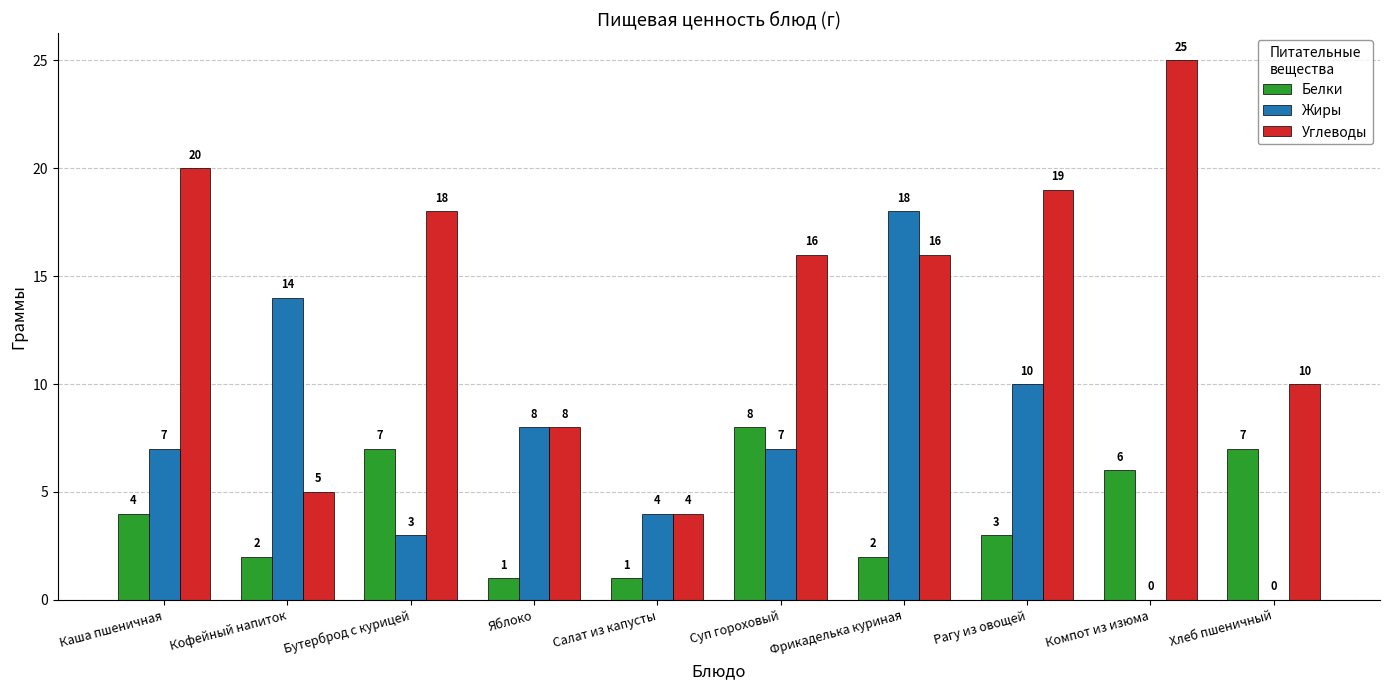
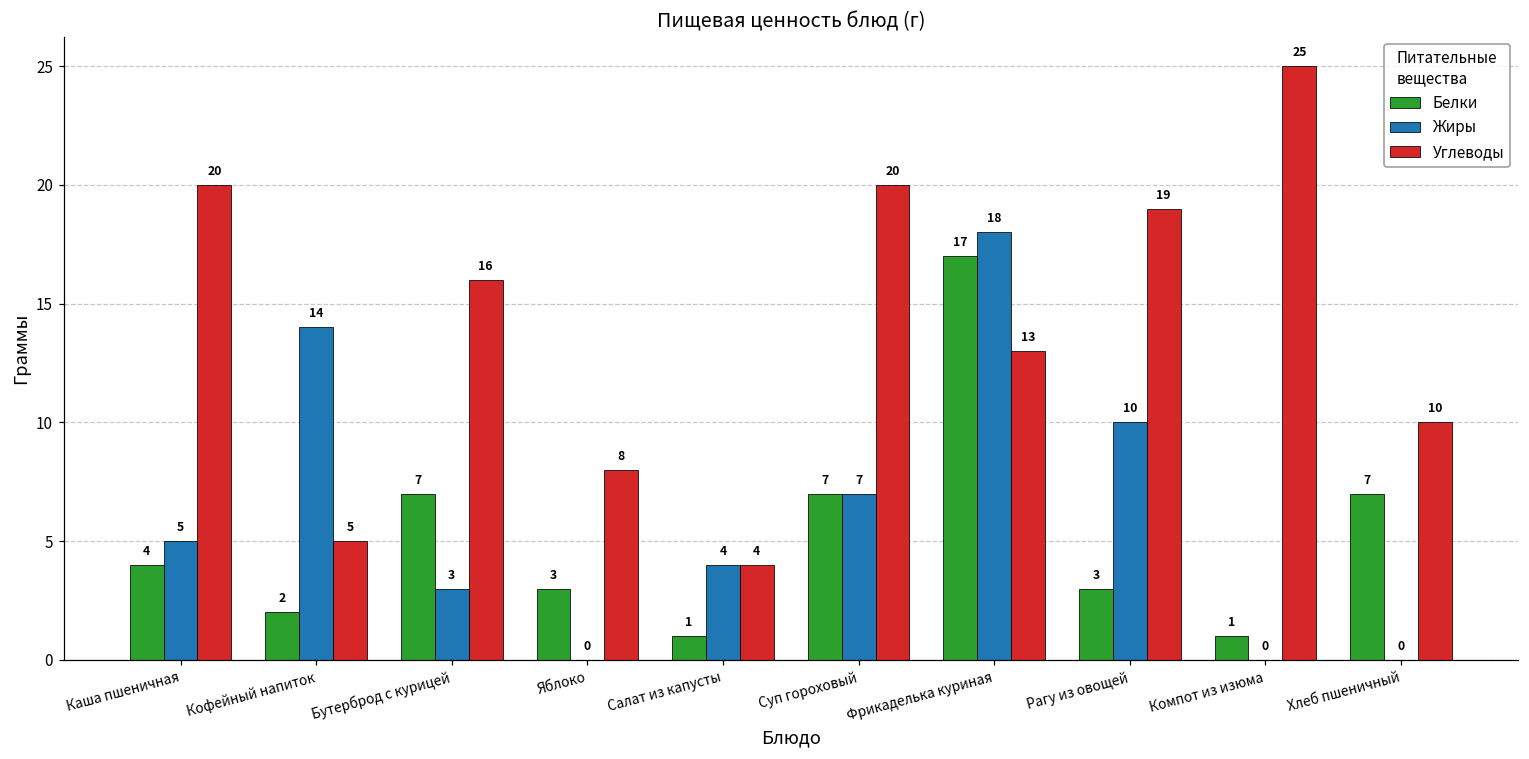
  {
    "Белки": {
      "Каша пшеничная": 4,
      "Кофейный напиток": 2,
      "Бутерброд с курицей": 7,
-     "Яблоко": 1,
+     "Яблоко": 3,
      "Салат из капусты": 1,
-     "Суп гороховый": 8,
-     "Фрикаделька куриная": 2,
+     "Суп гороховый": 7,
+     "Фрикаделька куриная": 17,
      "Рагу из овощей": 3,
-     "Компот из изюма": 6,
+     "Компот из изюма": 1,
      "Хлеб пшеничный": 7
    },
    "Жиры": {
-     "Каша пшеничная": 7,
+     "Каша пшеничная": 5,
      "Кофейный напиток": 14,
      "Бутерброд с курицей": 3,
-     "Яблоко": 8,
+     "Яблоко": 0,
      "Салат из капусты": 4,
      "Суп гороховый": 7,
      "Фрикаделька куриная": 18,
      "Рагу из овощей": 10,
      "Компот из изюма": 0,
      "Хлеб пшеничный": 0
    },
    "Углеводы": {
      "Каша пшеничная": 20,
      "Кофейный напиток": 5,
-     "Бутерброд с курицей": 18,
+     "Бутерброд с курицей": 16,
      "Яблоко": 8,
      "Салат из капусты": 4,
-     "Суп гороховый": 16,
-     "Фрикаделька куриная": 16,
+     "Суп гороховый": 20,
+     "Фрикаделька куриная": 13,
      "Рагу из овощей": 19,
      "Компот из изюма": 25,
      "Хлеб пшеничный": 10
    }
  }
